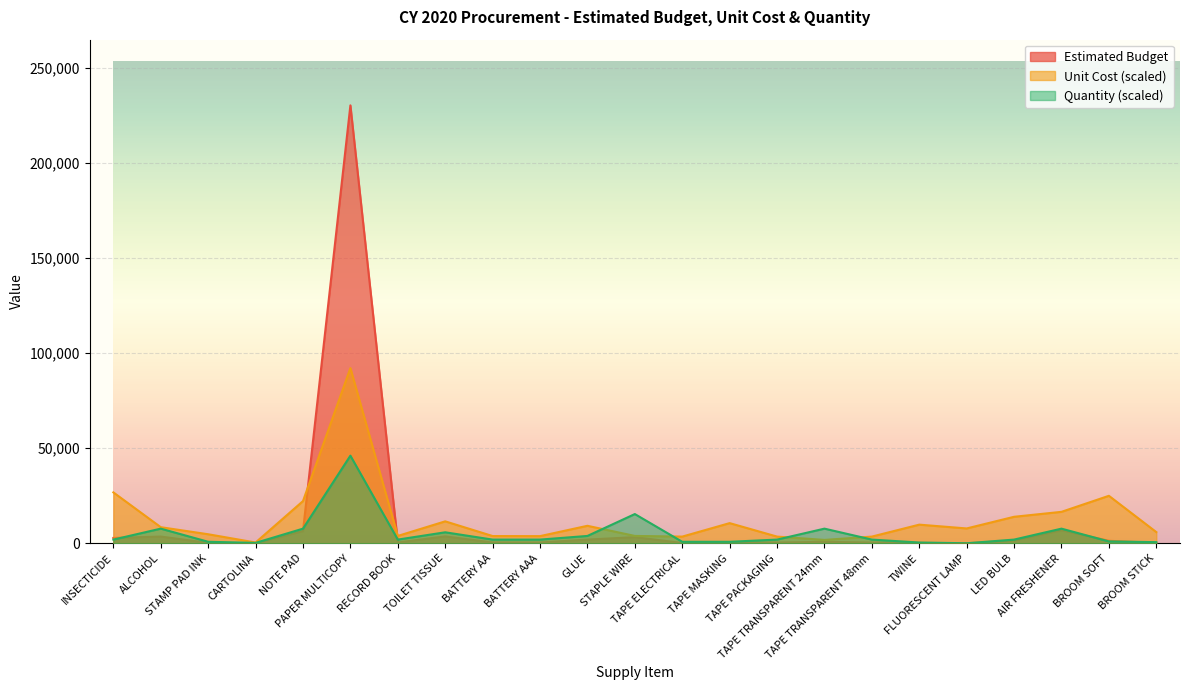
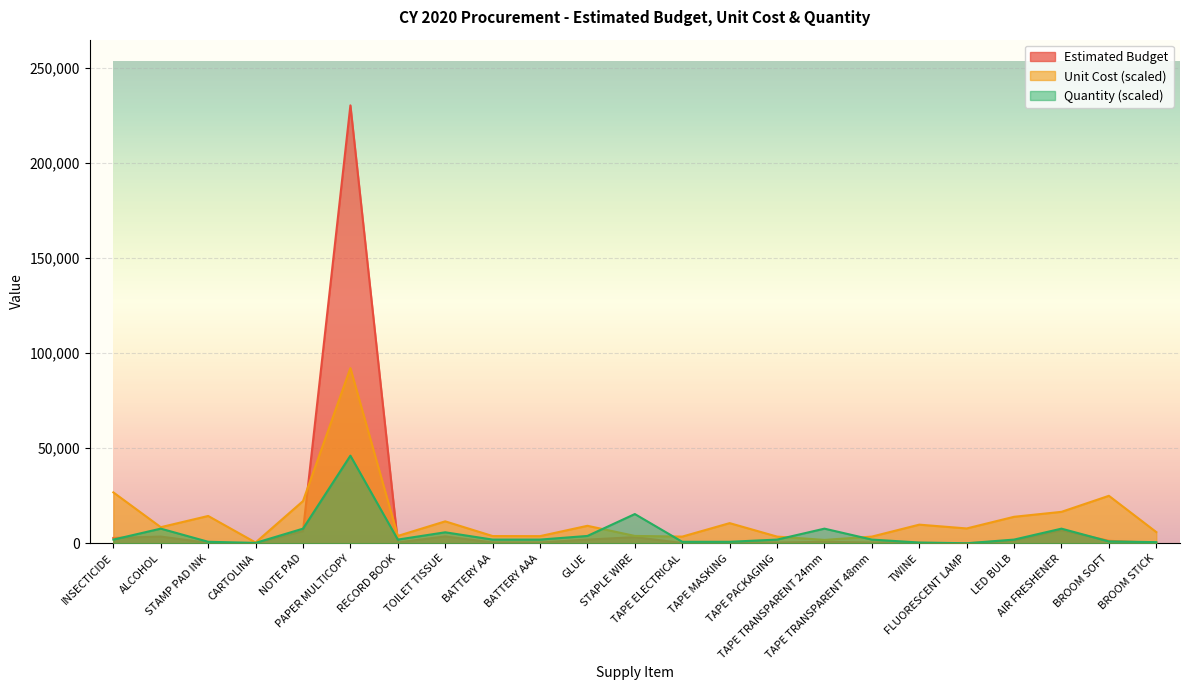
  {
    "Estimated Budget": {
      "ALCOHOL": "4,000",
      "PAPER MULTICOPY": "230,000",
      "RECORD BOOK": "0",
      "TOILET TISSUE": "4,000",
      "BATTERY AA": "0",
      "BATTERY AAA": "0",
      "GLUE": "2,000",
      "TAPE PACKAGING": "0",
      "TAPE TRANSPARENT 48mm": "0"
    },
    "Unit Cost (scaled)": {
      "INSECTICIDE": "27,000",
-     "STAMP PAD INK": "5,000",
+     "STAMP PAD INK": "14,000",
      "NOTE PAD": "22,000",
      "PAPER MULTICOPY": "92,000",
      "RECORD BOOK": "4,000",
      "TOILET TISSUE": "12,000",
      "BATTERY AA": "4,000",
      "BATTERY AAA": "4,000",
      "GLUE": "9,000",
      "TAPE ELECTRICAL": "3,000",
      "TAPE MASKING": "11,000",
      "TAPE PACKAGING": "3,000",
      "TAPE TRANSPARENT 48mm": "3,000",
      "TWINE": "10,000",
      "FLUORESCENT LAMP": "8,000",
      "LED BULB": "14,000",
      "AIR FRESHENER": "17,000",
      "BROOM SOFT": "25,000",
      "BROOM STICK": "6,000"
    },
    "Quantity (scaled)": {
      "PAPER MULTICOPY": "46,000",
      "RECORD BOOK": "2,000",
      "TOILET TISSUE": "6,000",
      "BATTERY AA": "2,000",
      "BATTERY AAA": "2,000",
      "GLUE": "4,000",
      "STAPLE WIRE": "15,000",
      "TAPE PACKAGING": "2,000",
      "TAPE TRANSPARENT 24mm": "8,000",
      "TAPE TRANSPARENT 48mm": "2,000"
    }
  }
